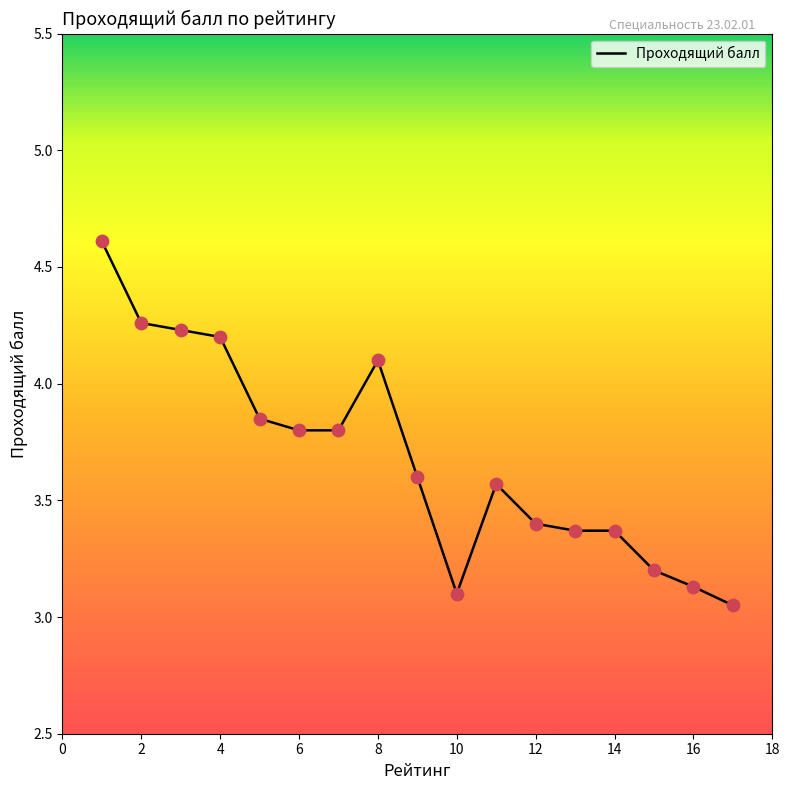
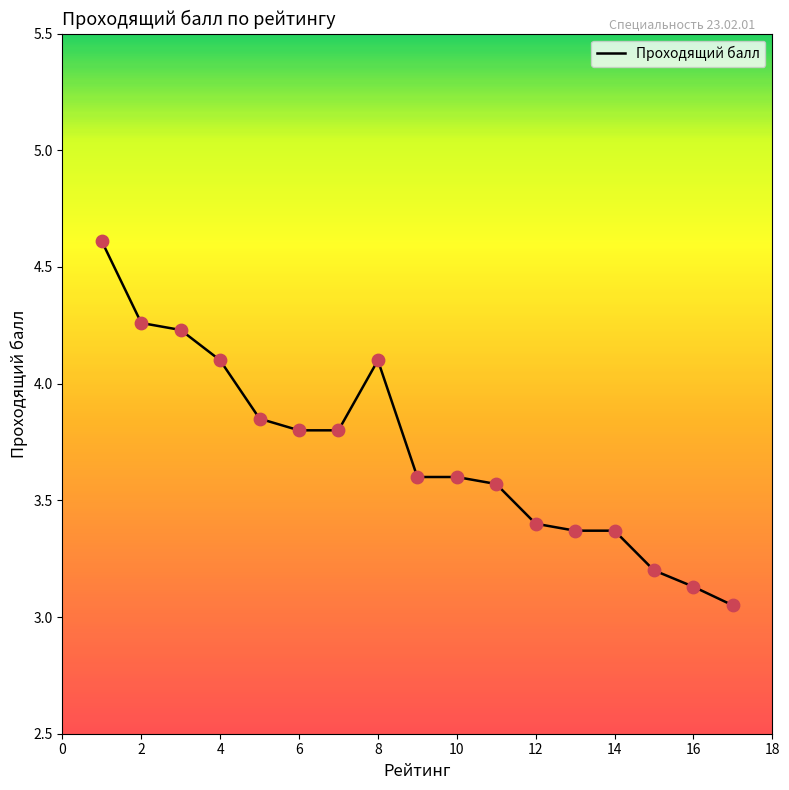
  {
    "2": 4.26,
-   "4": 4.2,
+   "4": 4.1,
    "6": 3.8,
    "8": 4.1,
-   "10": 3.1,
+   "10": 3.6,
    "12": 3.4,
    "14": 3.37,
    "16": 3.13
  }
